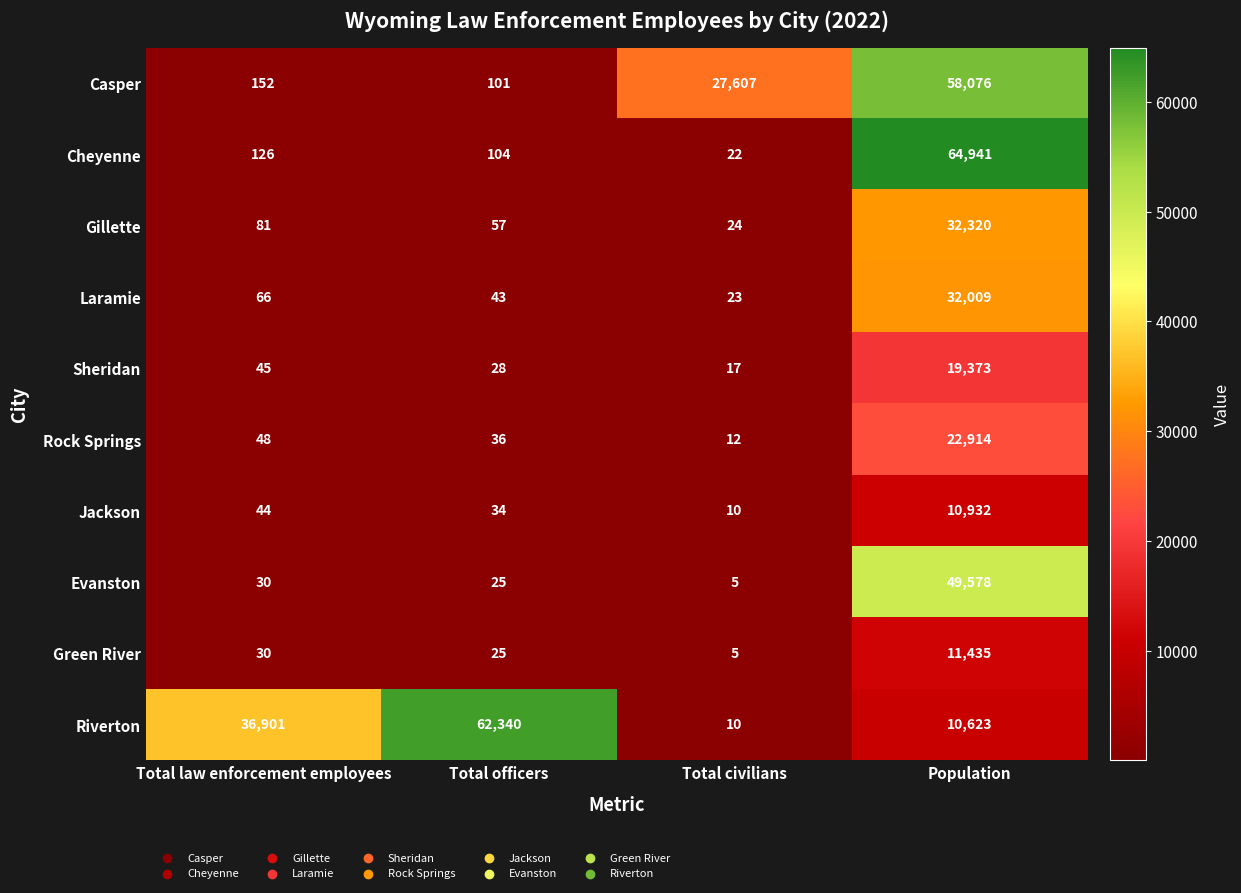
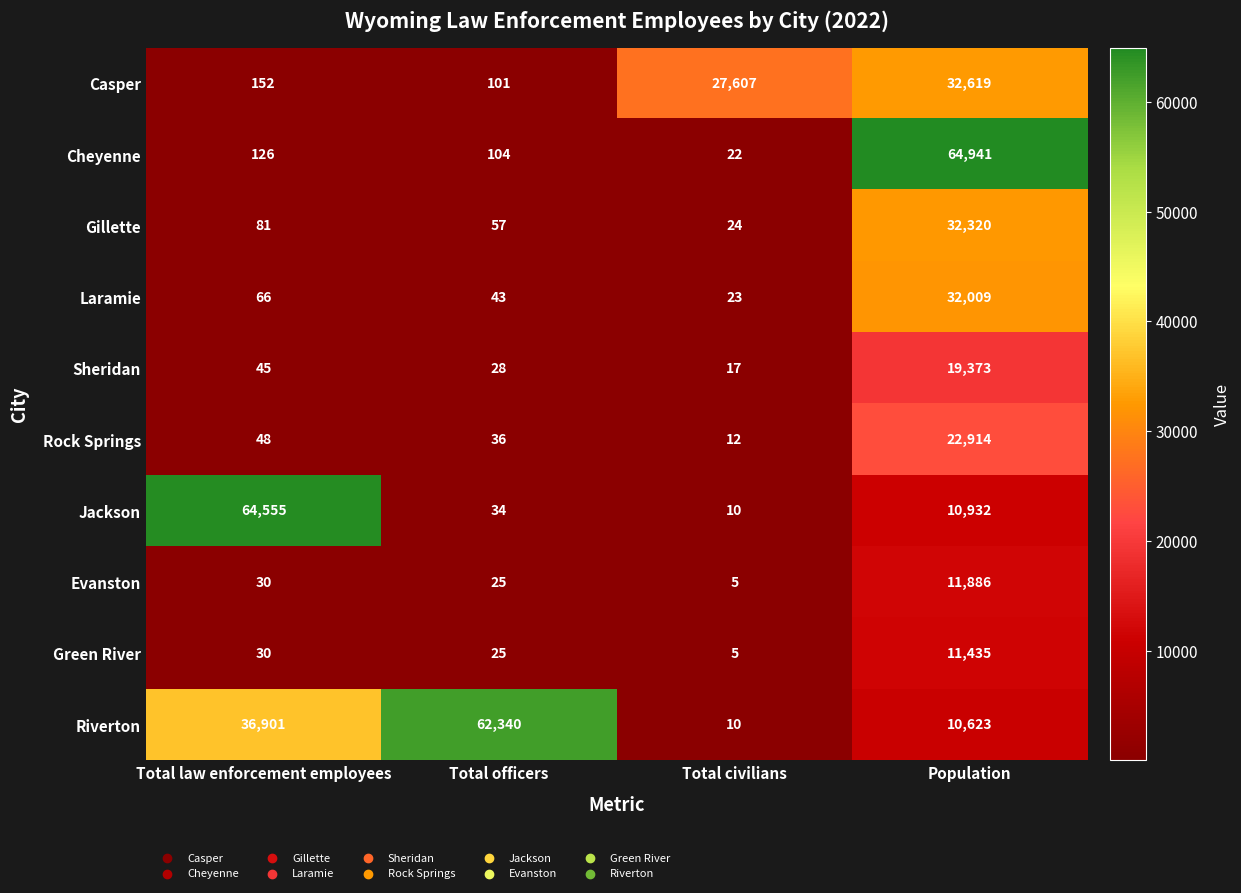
  {
    "Casper": {
      "Total law enforcement employees": "152",
      "Total officers": "101",
      "Total civilians": "27,607",
-     "Population": "58,076"
+     "Population": "32,619"
    },
    "Cheyenne": {
      "Total law enforcement employees": "126",
      "Total officers": "104",
      "Total civilians": "22",
      "Population": "64,941"
    },
    "Gillette": {
      "Total law enforcement employees": "81",
      "Total officers": "57",
      "Total civilians": "24",
      "Population": "32,320"
    },
    "Laramie": {
      "Total law enforcement employees": "66",
      "Total officers": "43",
      "Total civilians": "23",
      "Population": "32,009"
    },
    "Sheridan": {
      "Total law enforcement employees": "45",
      "Total officers": "28",
      "Total civilians": "17",
      "Population": "19,373"
    },
    "Rock Springs": {
      "Total law enforcement employees": "48",
      "Total officers": "36",
      "Total civilians": "12",
      "Population": "22,914"
    },
    "Jackson": {
-     "Total law enforcement employees": "44",
+     "Total law enforcement employees": "64,555",
      "Total officers": "34",
      "Total civilians": "10",
      "Population": "10,932"
    },
    "Evanston": {
      "Total law enforcement employees": "30",
      "Total officers": "25",
      "Total civilians": "5",
-     "Population": "49,578"
+     "Population": "11,886"
    },
    "Green River": {
      "Total law enforcement employees": "30",
      "Total officers": "25",
      "Total civilians": "5",
      "Population": "11,435"
    },
    "Riverton": {
      "Total law enforcement employees": "36,901",
      "Total officers": "62,340",
      "Total civilians": "10",
      "Population": "10,623"
    }
  }
